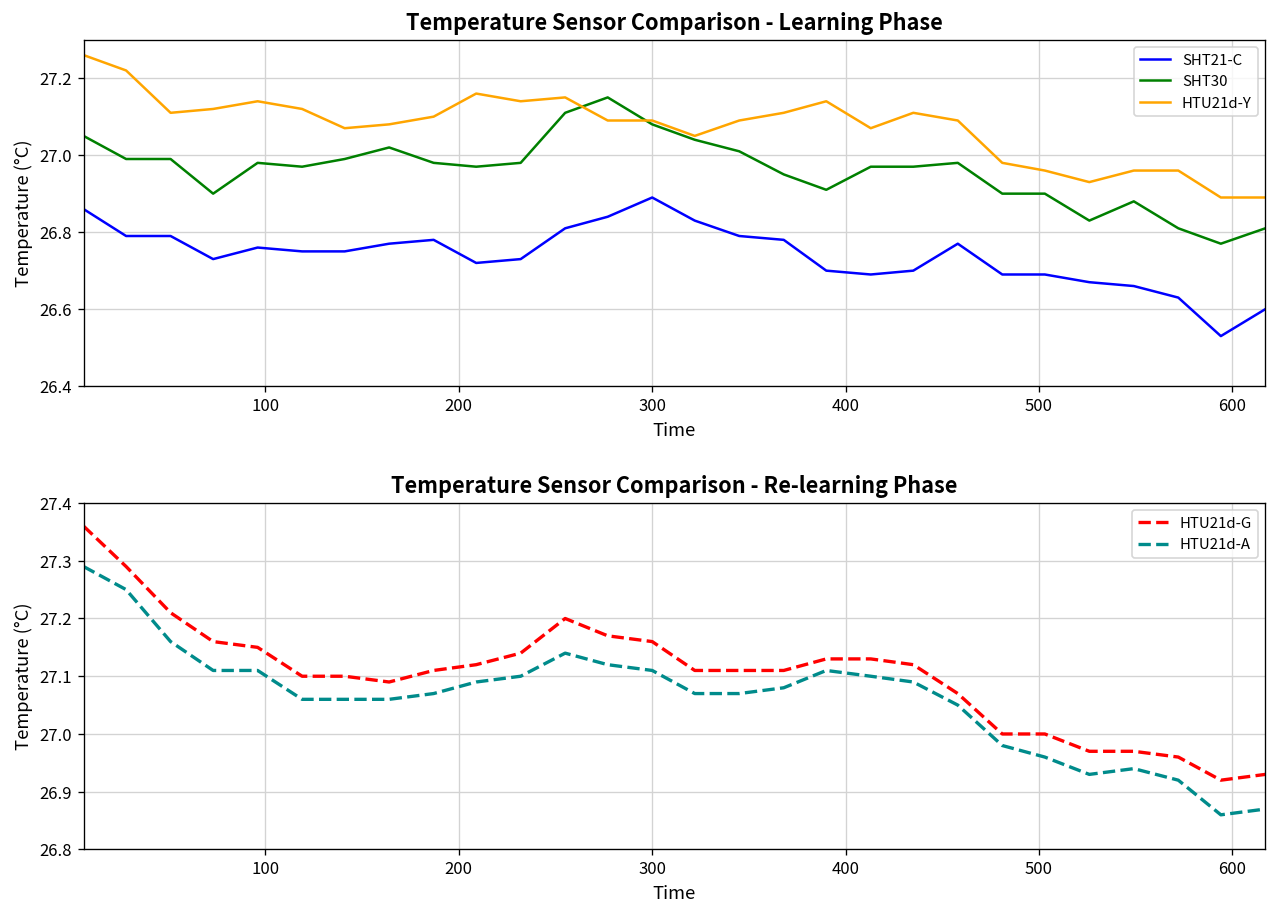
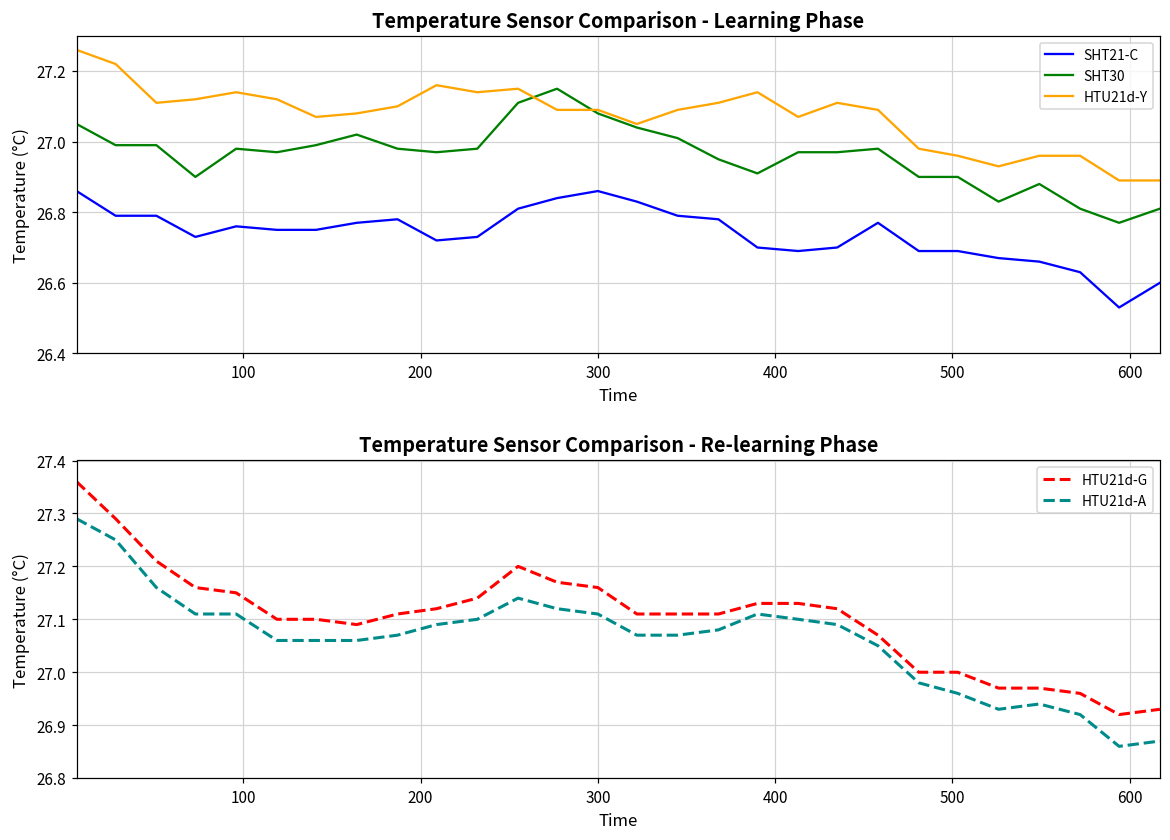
  {
    "Temperature Sensor Comparison - Learning Phase": {
      "SHT21-C": {
-       "300": 26.89
+       "300": 26.86
      },
      "SHT30": {
        "300": 27.08
      },
      "HTU21d-Y": {
        "300": 27.09
      }
    },
    "Temperature Sensor Comparison - Re-learning Phase": {
      "HTU21d-G": {
        "300": 27.16
      },
      "HTU21d-A": {
        "300": 27.11
      }
    }
  }
